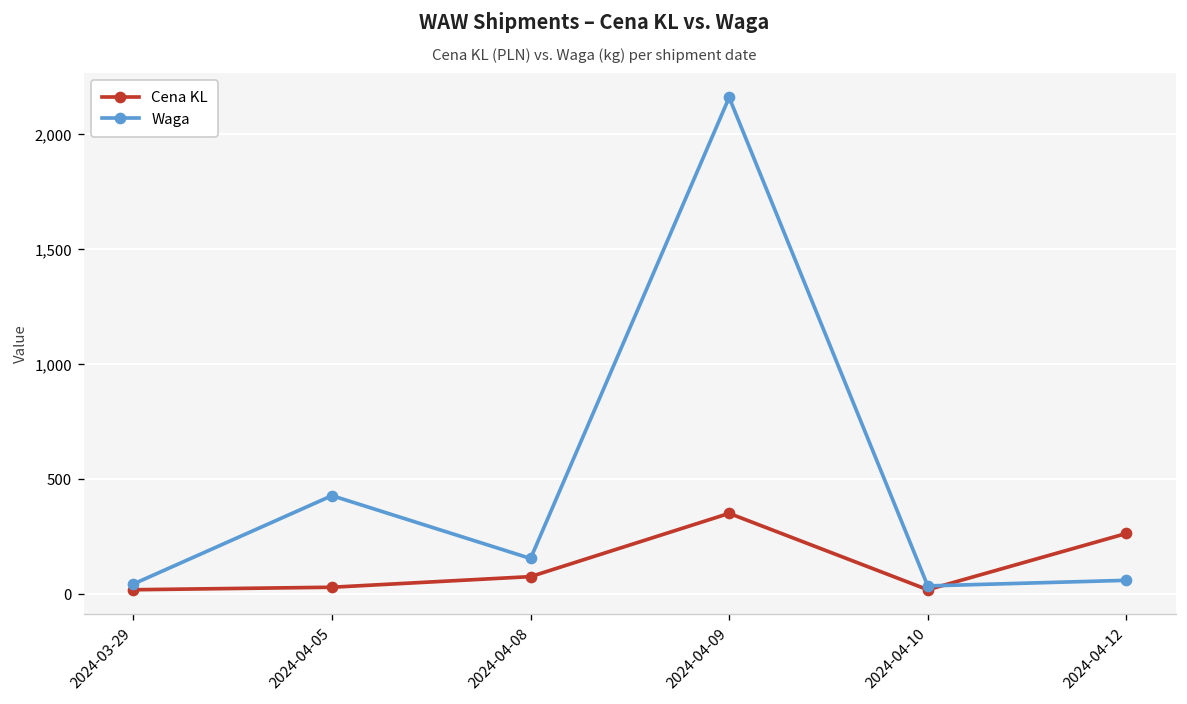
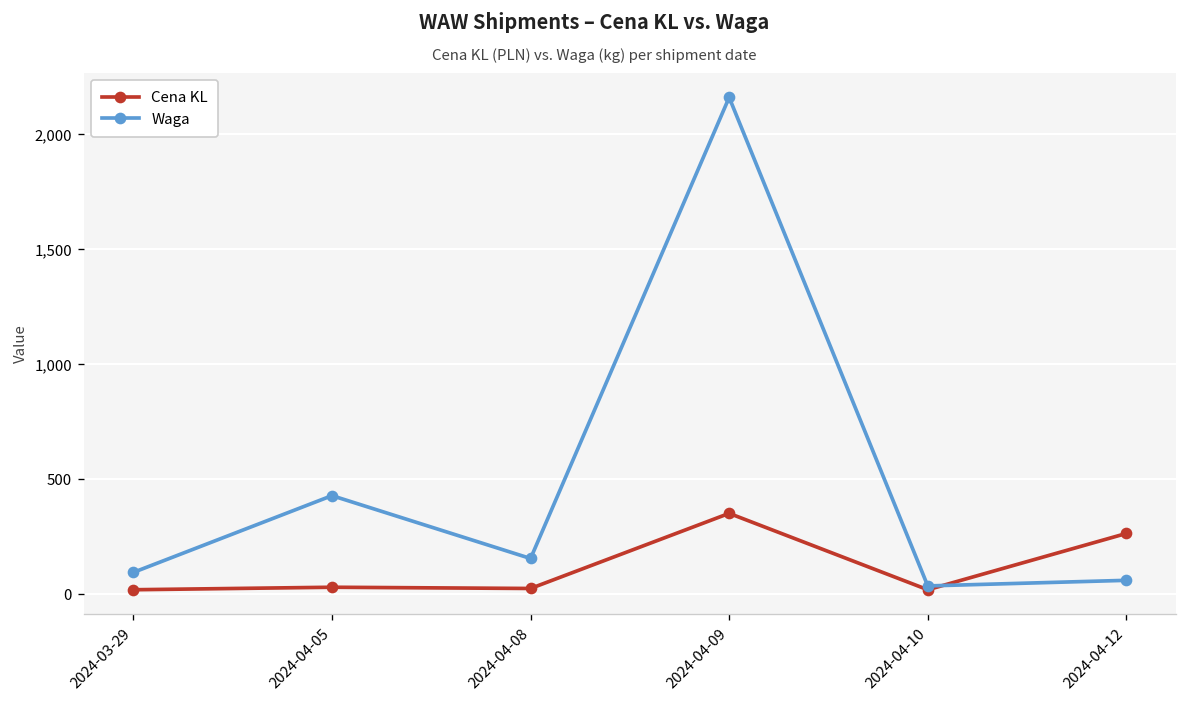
  {
    "Cena KL": {
      "2024-03-29": "20",
      "2024-04-05": "30",
-     "2024-04-08": "70",
+     "2024-04-08": "20",
      "2024-04-09": "350",
      "2024-04-10": "20",
      "2024-04-12": "260"
    },
    "Waga": {
-     "2024-03-29": "40",
+     "2024-03-29": "90",
      "2024-04-05": "430",
      "2024-04-08": "150",
      "2024-04-09": "2,160",
      "2024-04-10": "30",
      "2024-04-12": "60"
    }
  }
